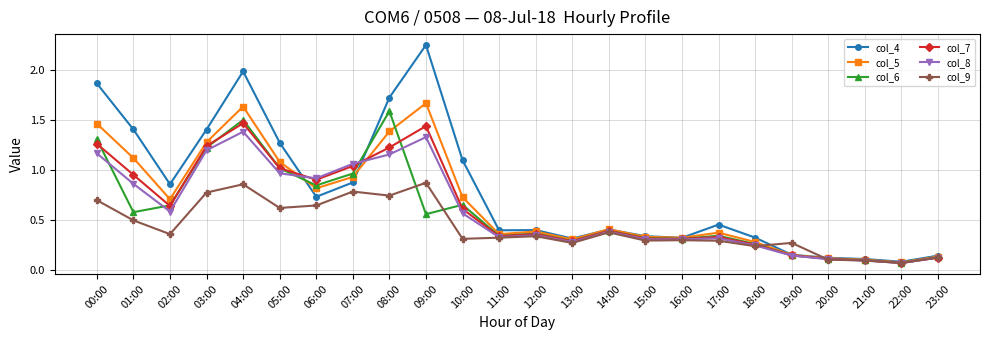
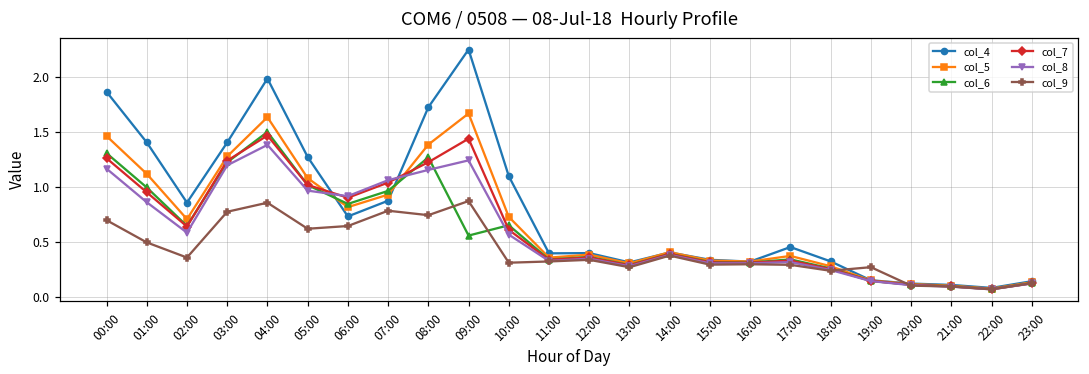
  {
    "col_4": {
      "00:00": 1.86,
      "01:00": 1.40,
      "02:00": 0.86,
      "03:00": 1.40,
      "04:00": 1.98,
      "05:00": 1.27,
      "06:00": 0.73,
      "07:00": 0.87,
      "08:00": 1.72,
      "09:00": 2.25,
      "10:00": 1.10,
      "11:00": 0.40,
      "17:00": 0.45,
      "18:00": 0.32
    },
    "col_5": {
      "00:00": 1.46,
      "01:00": 1.12,
      "02:00": 0.71,
      "03:00": 1.28,
      "04:00": 1.63,
      "05:00": 1.08,
      "06:00": 0.81,
      "07:00": 0.93,
      "08:00": 1.38,
      "09:00": 1.67,
      "10:00": 0.73,
      "17:00": 0.37
    },
    "col_6": {
      "00:00": 1.30,
-     "01:00": 0.58,
+     "01:00": 0.99,
      "04:00": 1.50,
      "06:00": 0.84,
      "07:00": 0.96,
-     "08:00": 1.59,
+     "08:00": 1.27,
      "09:00": 0.56,
      "10:00": 0.65
    },
    "col_7": {
      "00:00": 1.26,
      "01:00": 0.95,
      "04:00": 1.47,
      "08:00": 1.22,
      "09:00": 1.44,
      "10:00": 0.61
    },
    "col_8": {
      "00:00": 1.16,
      "01:00": 0.86,
      "02:00": 0.58,
      "03:00": 1.19,
      "04:00": 1.38,
      "05:00": 0.96,
      "08:00": 1.15,
-     "09:00": 1.33,
+     "09:00": 1.24,
      "10:00": 0.57
    },
    "col_9": {
      "00:00": 0.70,
      "01:00": 0.49,
      "02:00": 0.36,
      "03:00": 0.77,
      "04:00": 0.86,
      "05:00": 0.62,
      "06:00": 0.64,
      "07:00": 0.78,
      "08:00": 0.74,
      "09:00": 0.87,
      "10:00": 0.31,
      "19:00": 0.27
    }
  }
